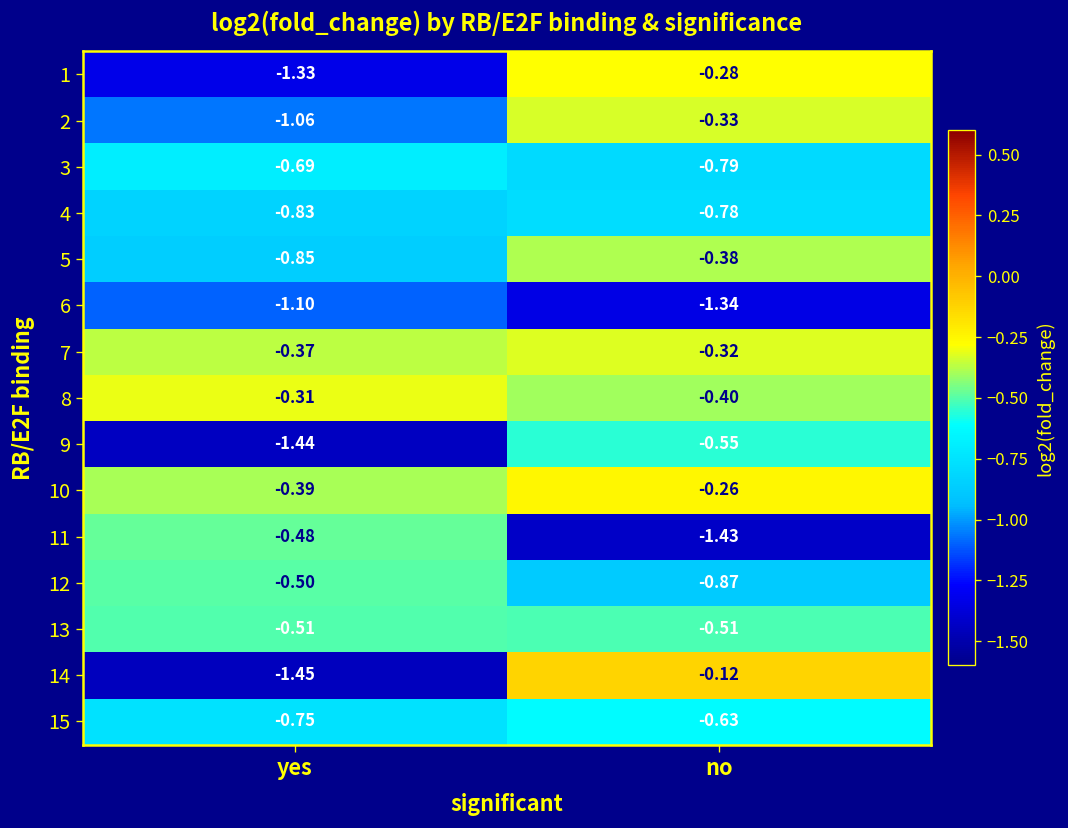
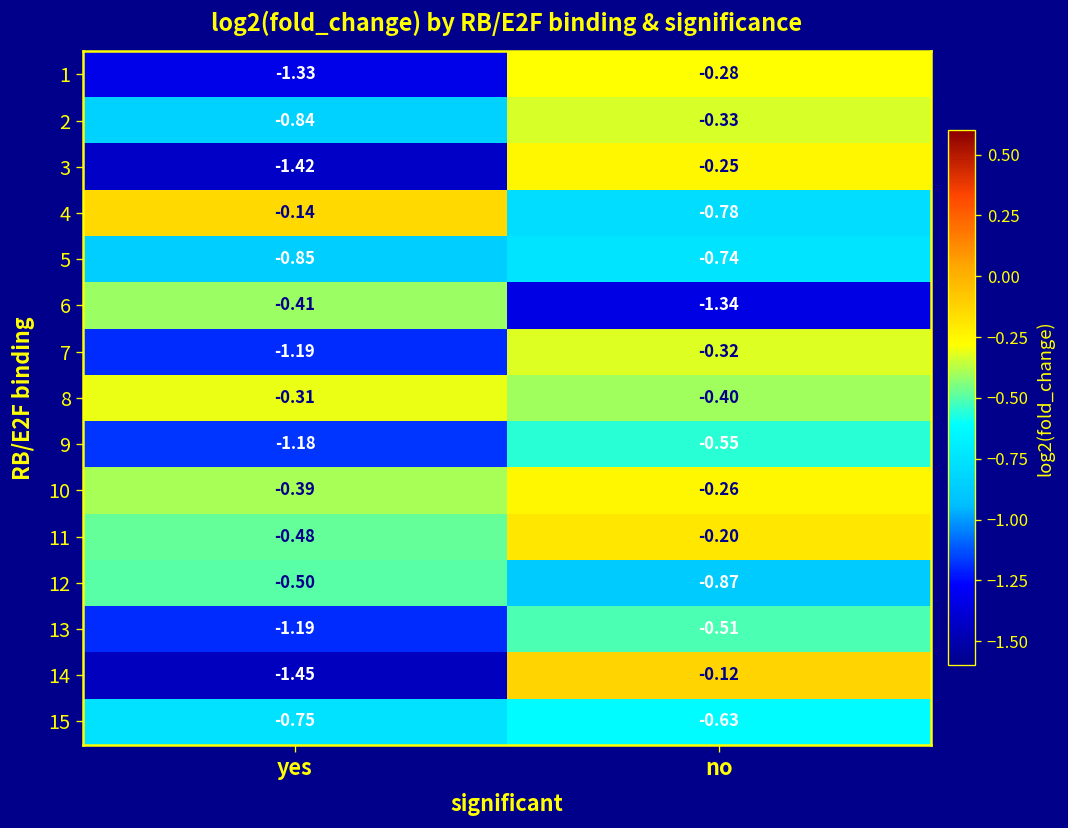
  {
    "1": {
      "yes": -1.33,
      "no": -0.28
    },
    "2": {
-     "yes": -1.06,
+     "yes": -0.84,
      "no": -0.33
    },
    "3": {
-     "yes": -0.69,
-     "no": -0.79
+     "yes": -1.42,
+     "no": -0.25
    },
    "4": {
-     "yes": -0.83,
+     "yes": -0.14,
      "no": -0.78
    },
    "5": {
      "yes": -0.85,
-     "no": -0.38
+     "no": -0.74
    },
    "6": {
-     "yes": -1.10,
+     "yes": -0.41,
      "no": -1.34
    },
    "7": {
-     "yes": -0.37,
+     "yes": -1.19,
      "no": -0.32
    },
    "8": {
      "yes": -0.31,
      "no": -0.40
    },
    "9": {
-     "yes": -1.44,
+     "yes": -1.18,
      "no": -0.55
    },
    "10": {
      "yes": -0.39,
      "no": -0.26
    },
    "11": {
      "yes": -0.48,
-     "no": -1.43
+     "no": -0.20
    },
    "12": {
      "yes": -0.50,
      "no": -0.87
    },
    "13": {
-     "yes": -0.51,
+     "yes": -1.19,
      "no": -0.51
    },
    "14": {
      "yes": -1.45,
      "no": -0.12
    },
    "15": {
      "yes": -0.75,
      "no": -0.63
    }
  }
